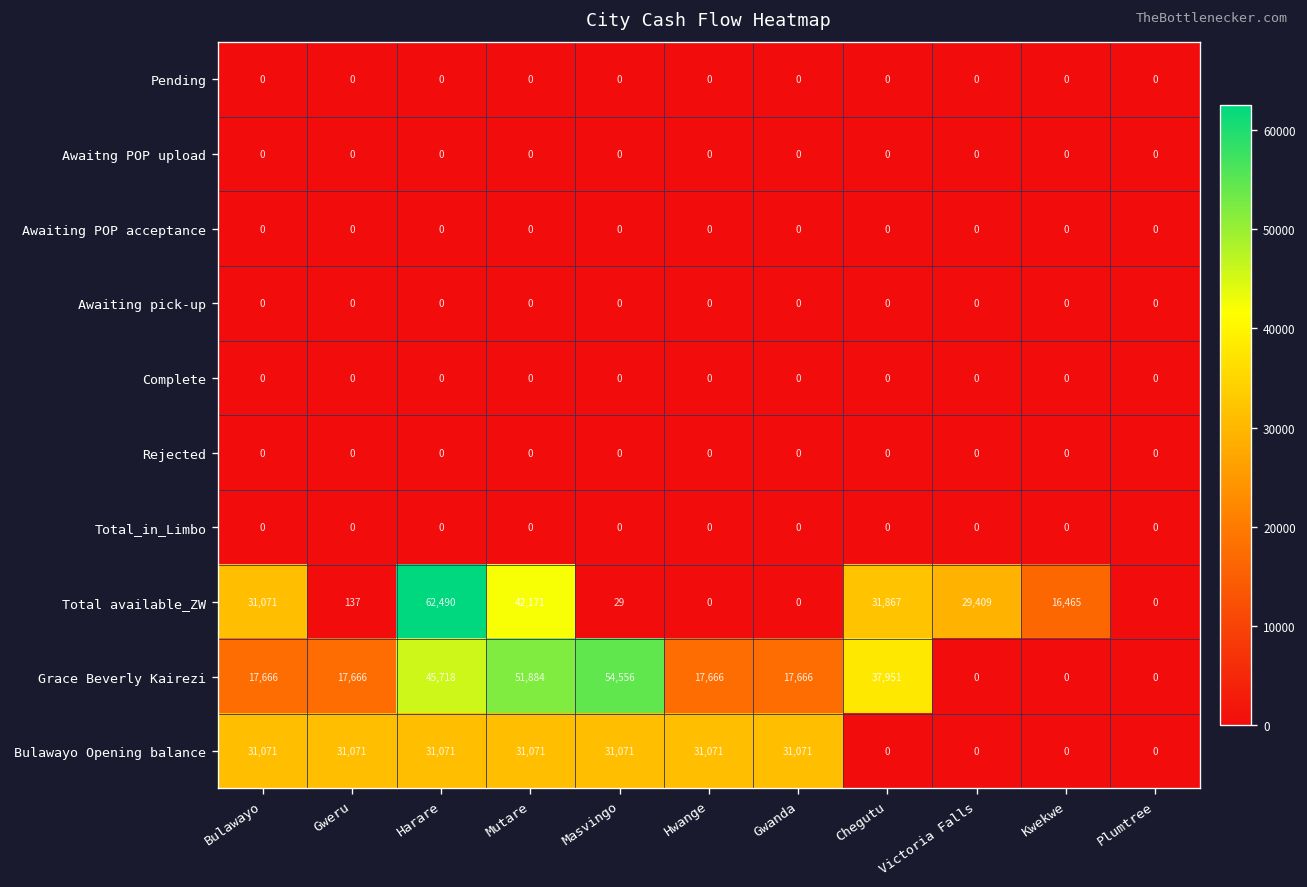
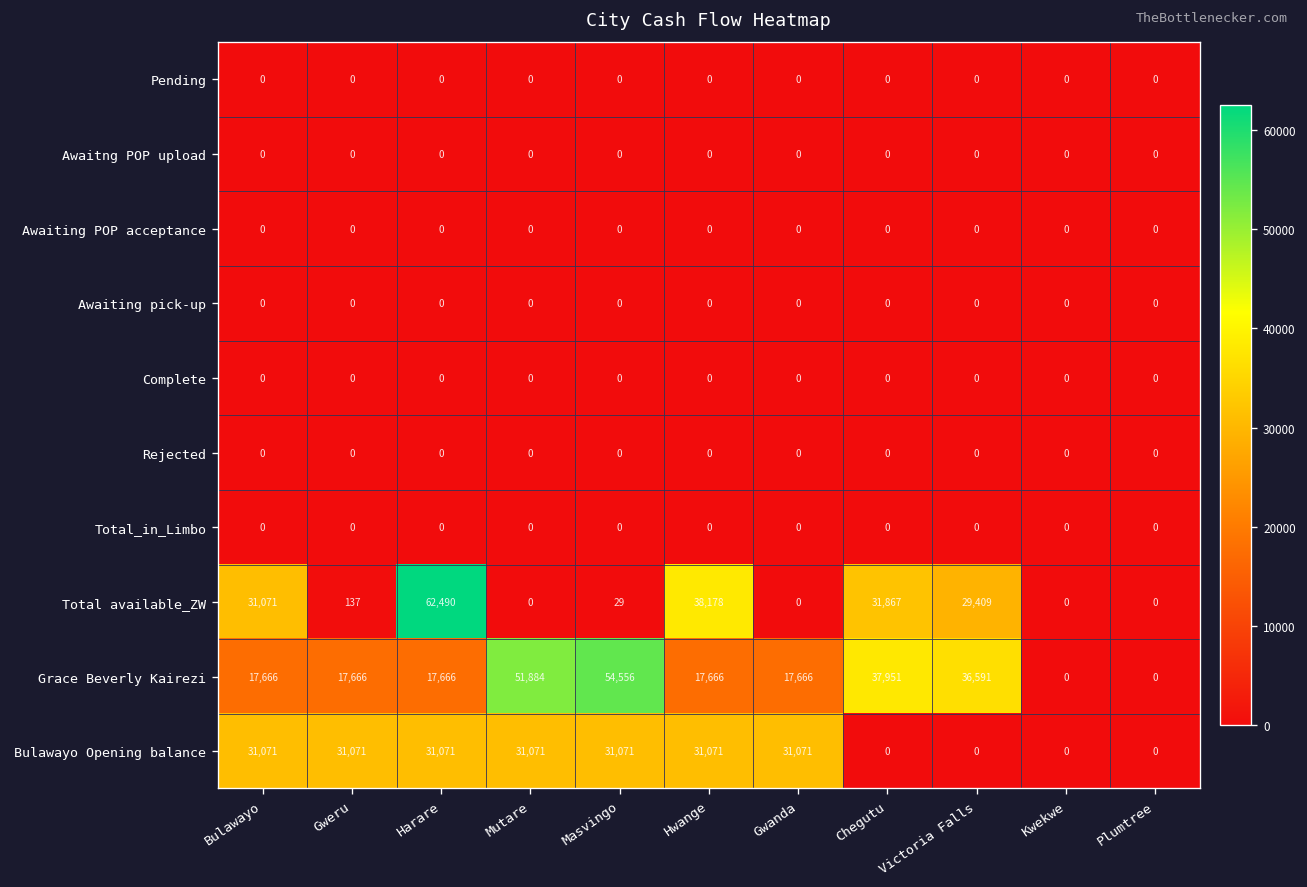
  {
    "Pending": {
      "Bulawayo": "0",
      "Gweru": "0",
      "Harare": "0",
      "Mutare": "0",
      "Masvingo": "0",
      "Hwange": "0",
      "Gwanda": "0",
      "Chegutu": "0",
      "Victoria Falls": "0",
      "Kwekwe": "0",
      "Plumtree": "0"
    },
    "Awaitng POP upload": {
      "Bulawayo": "0",
      "Gweru": "0",
      "Harare": "0",
      "Mutare": "0",
      "Masvingo": "0",
      "Hwange": "0",
      "Gwanda": "0",
      "Chegutu": "0",
      "Victoria Falls": "0",
      "Kwekwe": "0",
      "Plumtree": "0"
    },
    "Awaiting POP acceptance": {
      "Bulawayo": "0",
      "Gweru": "0",
      "Harare": "0",
      "Mutare": "0",
      "Masvingo": "0",
      "Hwange": "0",
      "Gwanda": "0",
      "Chegutu": "0",
      "Victoria Falls": "0",
      "Kwekwe": "0",
      "Plumtree": "0"
    },
    "Awaiting pick-up": {
      "Bulawayo": "0",
      "Gweru": "0",
      "Harare": "0",
      "Mutare": "0",
      "Masvingo": "0",
      "Hwange": "0",
      "Gwanda": "0",
      "Chegutu": "0",
      "Victoria Falls": "0",
      "Kwekwe": "0",
      "Plumtree": "0"
    },
    "Complete": {
      "Bulawayo": "0",
      "Gweru": "0",
      "Harare": "0",
      "Mutare": "0",
      "Masvingo": "0",
      "Hwange": "0",
      "Gwanda": "0",
      "Chegutu": "0",
      "Victoria Falls": "0",
      "Kwekwe": "0",
      "Plumtree": "0"
    },
    "Rejected": {
      "Bulawayo": "0",
      "Gweru": "0",
      "Harare": "0",
      "Mutare": "0",
      "Masvingo": "0",
      "Hwange": "0",
      "Gwanda": "0",
      "Chegutu": "0",
      "Victoria Falls": "0",
      "Kwekwe": "0",
      "Plumtree": "0"
    },
    "Total_in_Limbo": {
      "Bulawayo": "0",
      "Gweru": "0",
      "Harare": "0",
      "Mutare": "0",
      "Masvingo": "0",
      "Hwange": "0",
      "Gwanda": "0",
      "Chegutu": "0",
      "Victoria Falls": "0",
      "Kwekwe": "0",
      "Plumtree": "0"
    },
    "Total available_ZW": {
      "Bulawayo": "31,071",
      "Gweru": "137",
      "Harare": "62,490",
-     "Mutare": "42,171",
+     "Mutare": "0",
      "Masvingo": "29",
-     "Hwange": "0",
+     "Hwange": "38,178",
      "Gwanda": "0",
      "Chegutu": "31,867",
      "Victoria Falls": "29,409",
-     "Kwekwe": "16,465",
+     "Kwekwe": "0",
      "Plumtree": "0"
    },
    "Grace Beverly Kairezi": {
      "Bulawayo": "17,666",
      "Gweru": "17,666",
-     "Harare": "45,718",
+     "Harare": "17,666",
      "Mutare": "51,884",
      "Masvingo": "54,556",
      "Hwange": "17,666",
      "Gwanda": "17,666",
      "Chegutu": "37,951",
-     "Victoria Falls": "0",
+     "Victoria Falls": "36,591",
      "Kwekwe": "0",
      "Plumtree": "0"
    },
    "Bulawayo Opening balance": {
      "Bulawayo": "31,071",
      "Gweru": "31,071",
      "Harare": "31,071",
      "Mutare": "31,071",
      "Masvingo": "31,071",
      "Hwange": "31,071",
      "Gwanda": "31,071",
      "Chegutu": "0",
      "Victoria Falls": "0",
      "Kwekwe": "0",
      "Plumtree": "0"
    }
  }
